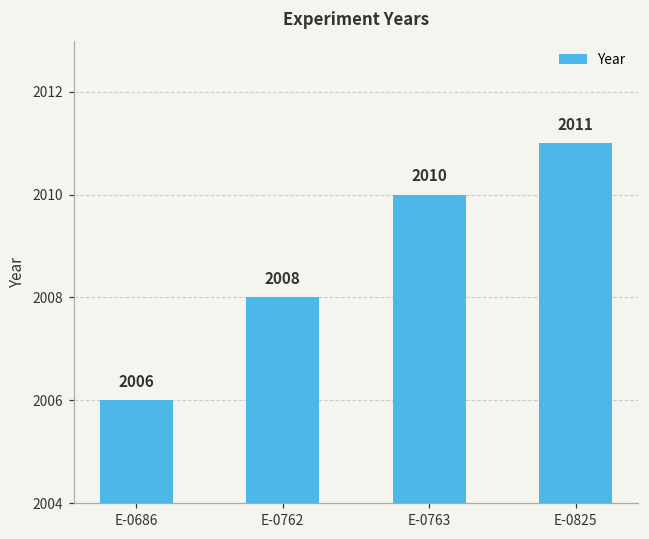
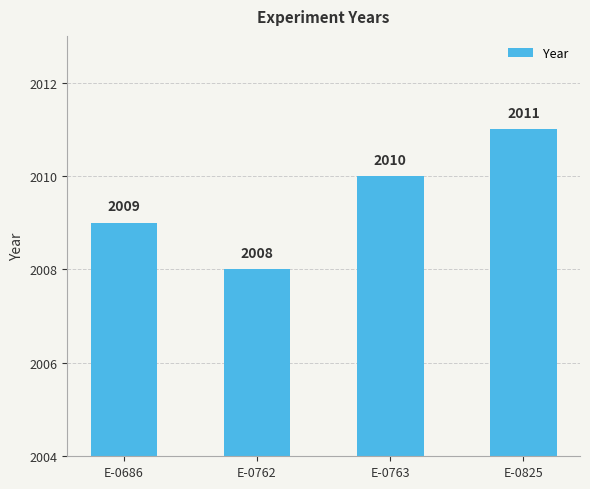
  {
-   "E-0686": 2006,
+   "E-0686": 2009,
    "E-0762": 2008,
    "E-0763": 2010,
    "E-0825": 2011
  }
